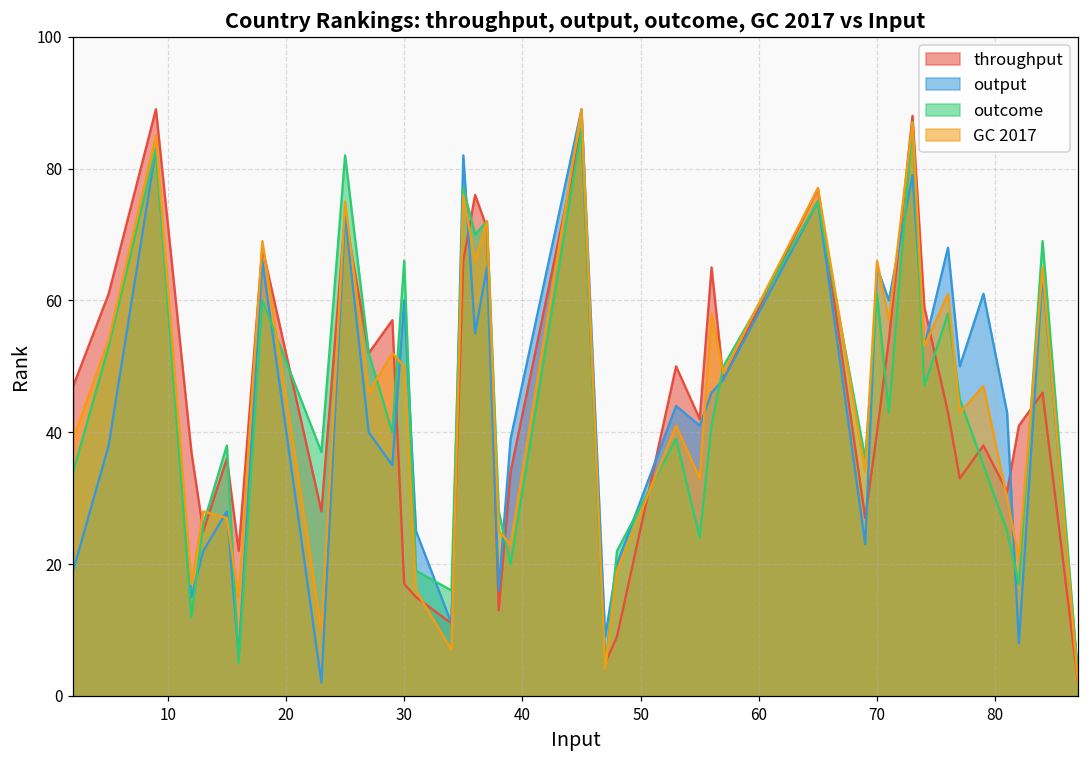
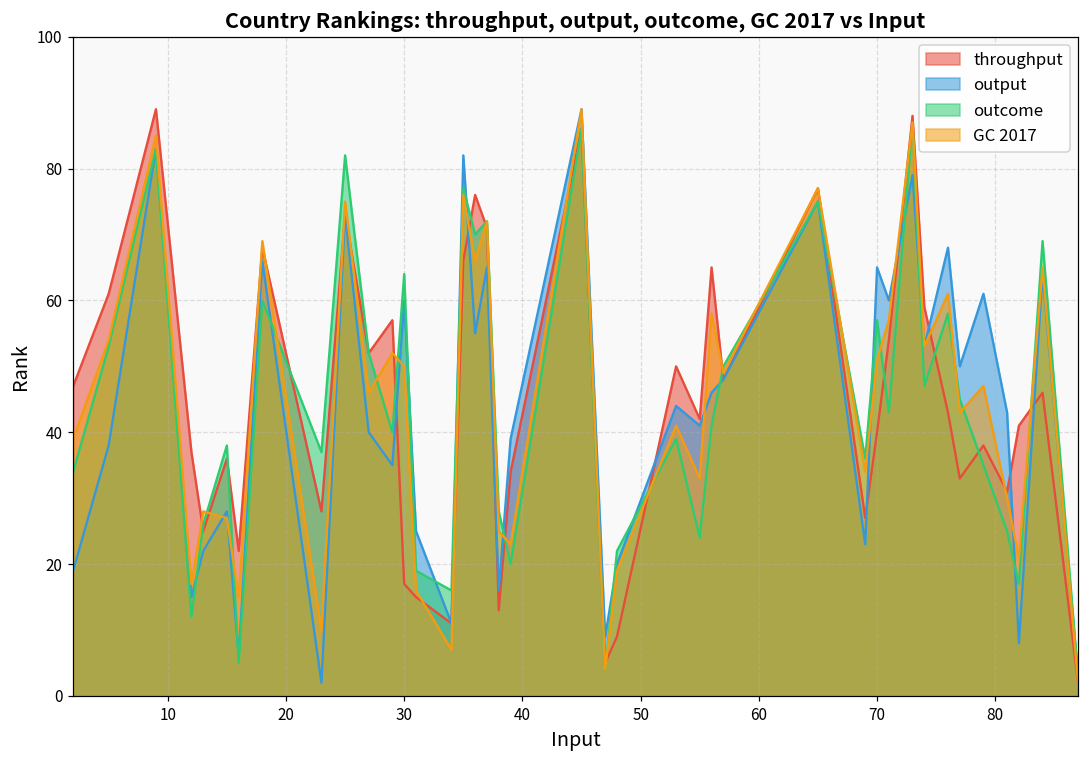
  {
    "throughput": {
      "30": 17,
      "70": 40
    },
    "output": {
      "30": 60,
      "70": 65
    },
    "outcome": {
-     "30": 66,
-     "70": 61
+     "30": 64,
+     "70": 57
    },
    "GC 2017": {
      "30": 50,
-     "70": 66
+     "70": 51
    }
  }
